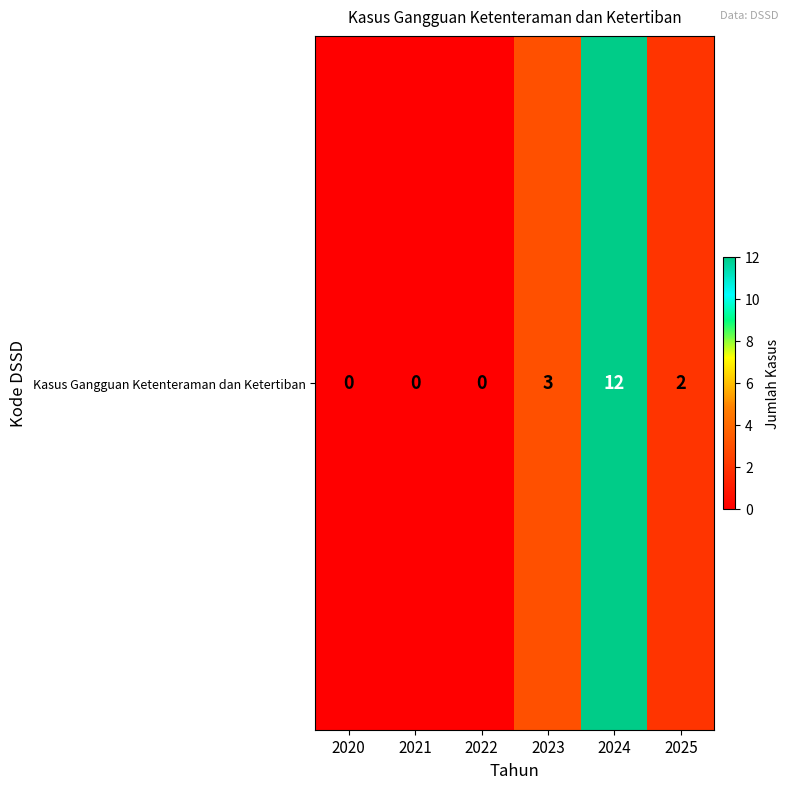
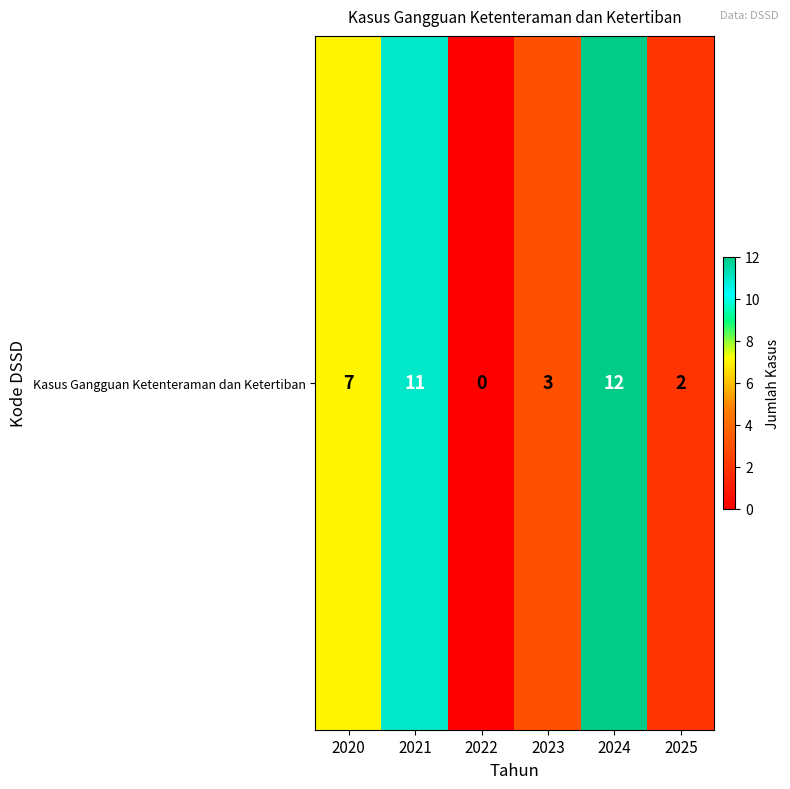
  {
    "Kasus Gangguan Ketenteraman dan Ketertiban": {
-     "2020": 0,
-     "2021": 0,
+     "2020": 7,
+     "2021": 11,
      "2022": 0,
      "2023": 3,
      "2024": 12,
      "2025": 2
    }
  }
